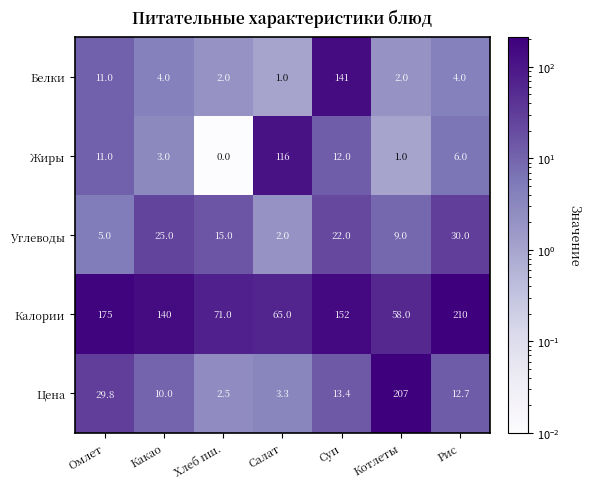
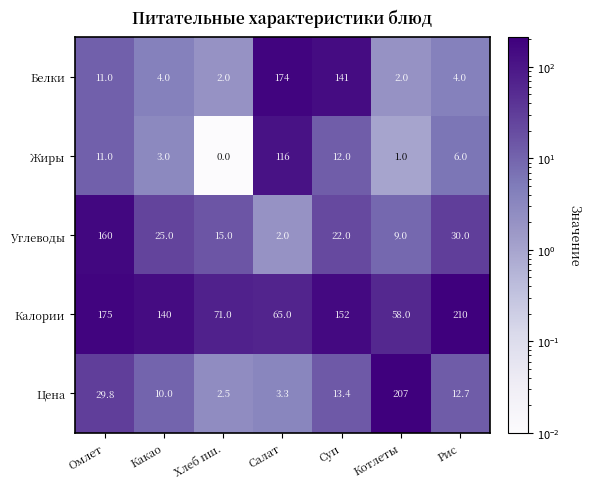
  {
    "Белки": {
      "Омлет": 11.0,
      "Какао": 4.0,
      "Хлеб пш.": 2.0,
-     "Салат": 1.0,
+     "Салат": 174,
      "Суп": 141,
      "Котлеты": 2.0,
      "Рис": 4.0
    },
    "Жиры": {
      "Омлет": 11.0,
      "Какао": 3.0,
      "Хлеб пш.": 0.0,
      "Салат": 116,
      "Суп": 12.0,
      "Котлеты": 1.0,
      "Рис": 6.0
    },
    "Углеводы": {
-     "Омлет": 5.0,
+     "Омлет": 160,
      "Какао": 25.0,
      "Хлеб пш.": 15.0,
      "Салат": 2.0,
      "Суп": 22.0,
      "Котлеты": 9.0,
      "Рис": 30.0
    },
    "Калории": {
      "Омлет": 175,
      "Какао": 140,
      "Хлеб пш.": 71.0,
      "Салат": 65.0,
      "Суп": 152,
      "Котлеты": 58.0,
      "Рис": 210
    },
    "Цена": {
      "Омлет": 29.8,
      "Какао": 10.0,
      "Хлеб пш.": 2.5,
      "Салат": 3.3,
      "Суп": 13.4,
      "Котлеты": 207,
      "Рис": 12.7
    }
  }
